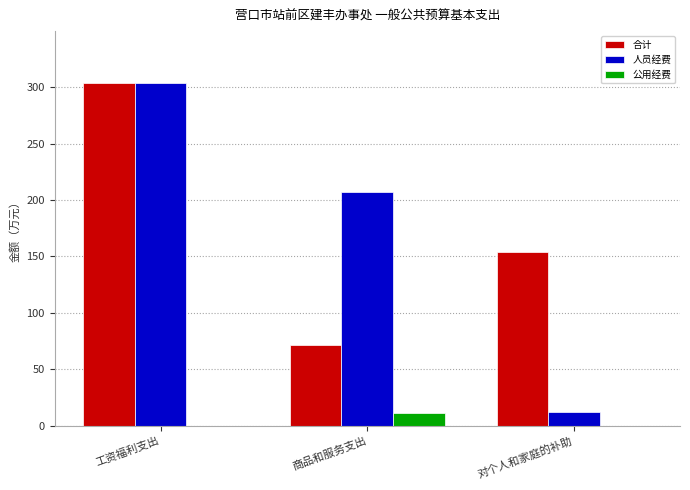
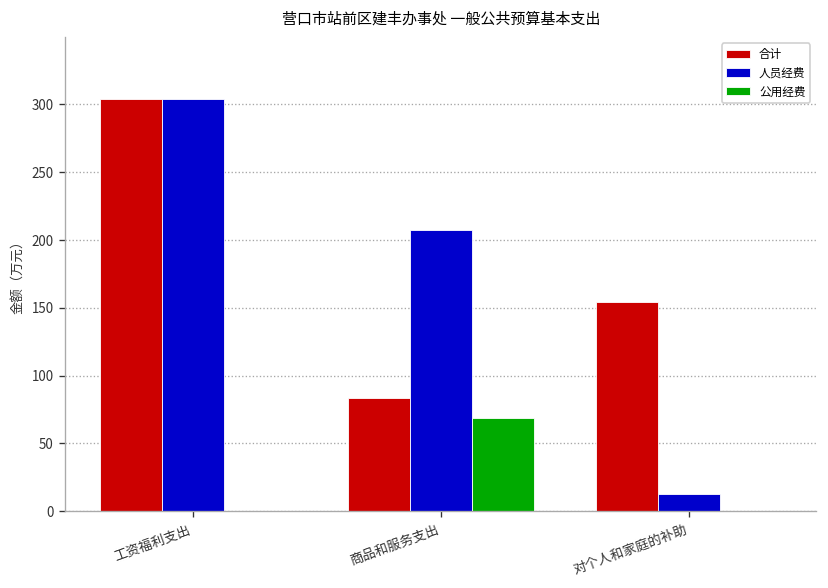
  {
    "合计": {
      "工资福利支出": 304,
-     "商品和服务支出": 72,
+     "商品和服务支出": 83,
      "对个人和家庭的补助": 154
    },
    "人员经费": {
      "工资福利支出": 304,
      "商品和服务支出": 207,
      "对个人和家庭的补助": 13
    },
    "公用经费": {
      "工资福利支出": 0,
-     "商品和服务支出": 12,
+     "商品和服务支出": 69,
      "对个人和家庭的补助": 0
    }
  }
